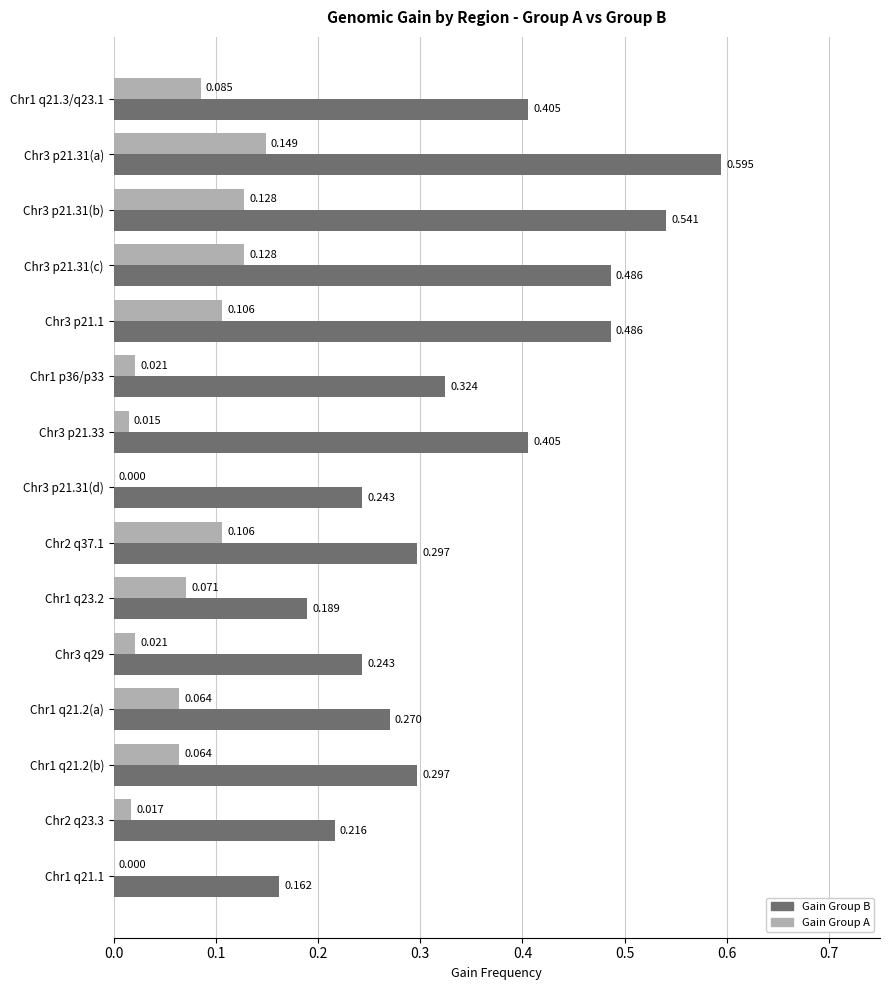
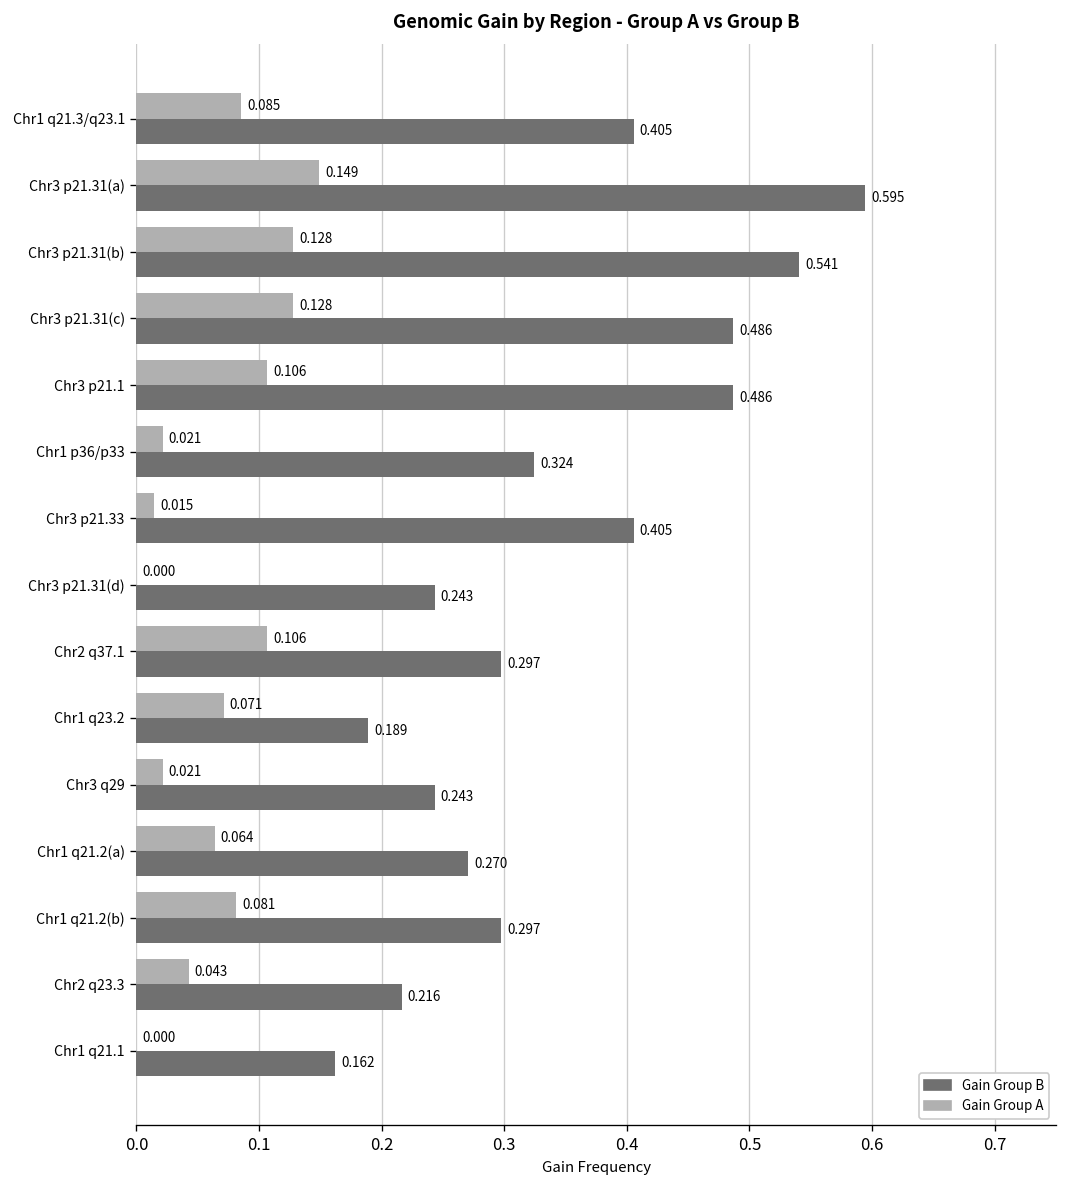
  {
    "Gain Group B": {
      "Chr1 q21.3/q23.1": 0.405,
      "Chr3 p21.31(a)": 0.595,
      "Chr3 p21.31(b)": 0.541,
      "Chr3 p21.31(c)": 0.486,
      "Chr3 p21.1": 0.486,
      "Chr1 p36/p33": 0.324,
      "Chr3 p21.33": 0.405,
      "Chr3 p21.31(d)": 0.243,
      "Chr2 q37.1": 0.297,
      "Chr1 q23.2": 0.189,
      "Chr3 q29": 0.243,
      "Chr1 q21.2(a)": 0.270,
      "Chr1 q21.2(b)": 0.297,
      "Chr2 q23.3": 0.216,
      "Chr1 q21.1": 0.162
    },
    "Gain Group A": {
      "Chr1 q21.3/q23.1": 0.085,
      "Chr3 p21.31(a)": 0.149,
      "Chr3 p21.31(b)": 0.128,
      "Chr3 p21.31(c)": 0.128,
      "Chr3 p21.1": 0.106,
      "Chr1 p36/p33": 0.021,
      "Chr3 p21.33": 0.015,
      "Chr3 p21.31(d)": 0.000,
      "Chr2 q37.1": 0.106,
      "Chr1 q23.2": 0.071,
      "Chr3 q29": 0.021,
      "Chr1 q21.2(a)": 0.064,
-     "Chr1 q21.2(b)": 0.064,
-     "Chr2 q23.3": 0.017,
+     "Chr1 q21.2(b)": 0.081,
+     "Chr2 q23.3": 0.043,
      "Chr1 q21.1": 0.000
    }
  }
